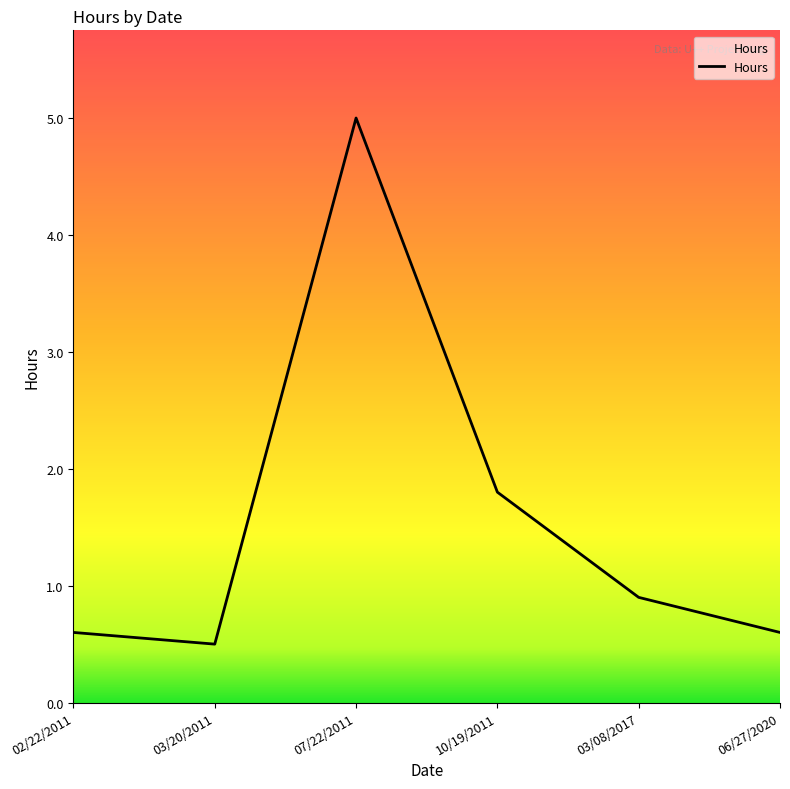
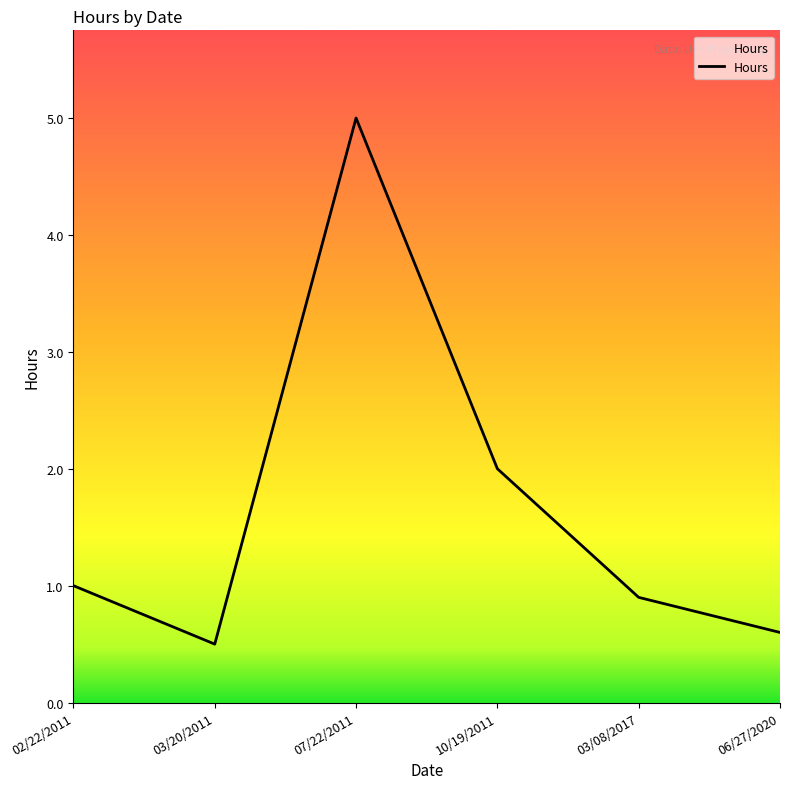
  {
-   "02/22/2011": 0.6,
+   "02/22/2011": 1.0,
    "03/20/2011": 0.5,
    "07/22/2011": 5.0,
-   "10/19/2011": 1.8,
+   "10/19/2011": 2.0,
    "03/08/2017": 0.9,
    "06/27/2020": 0.6
  }
